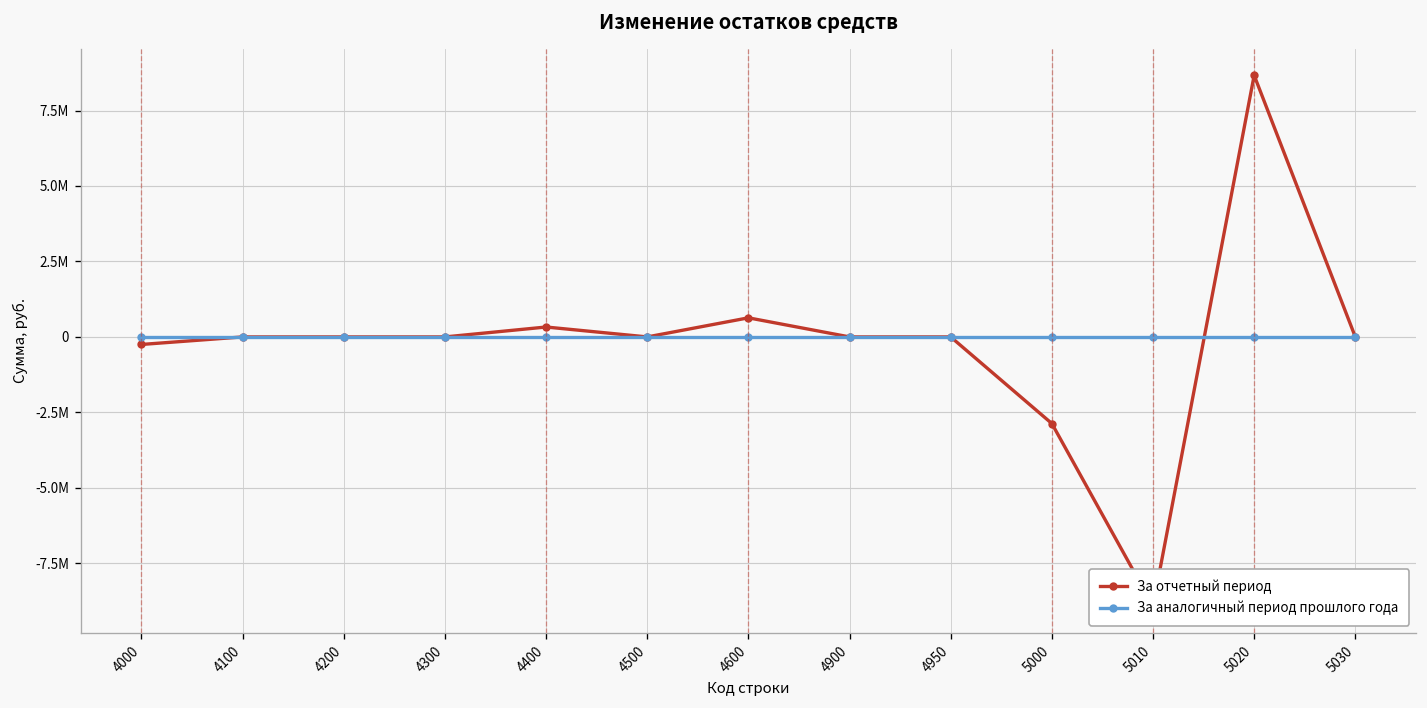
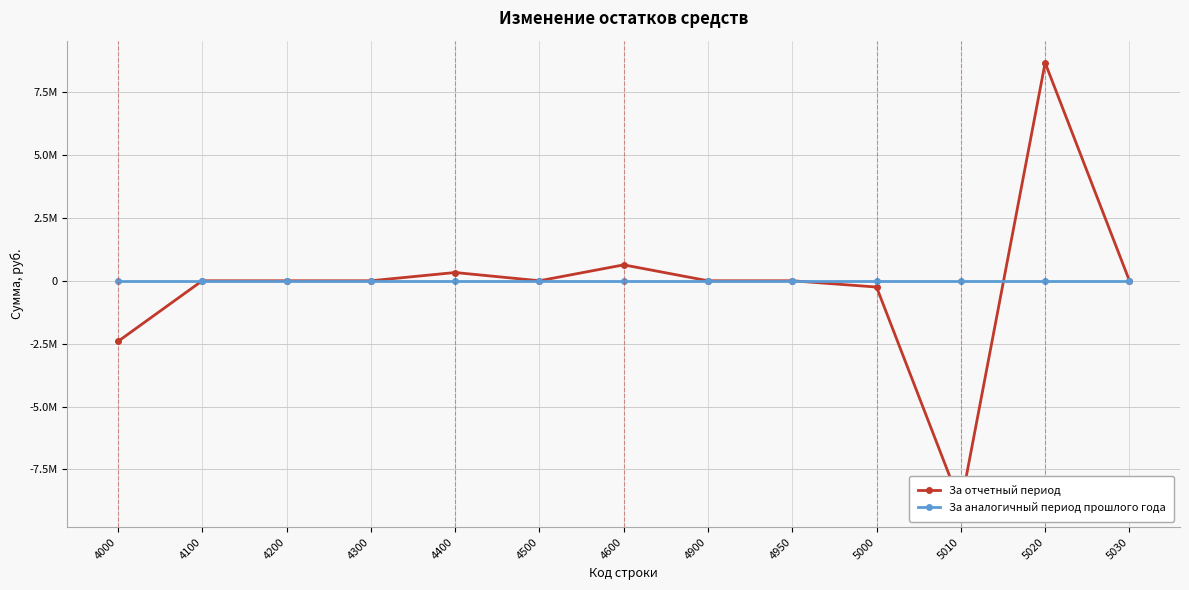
  {
    "За отчетный период": {
-     "4000": -200000,
+     "4000": -2400000,
      "4400": 300000,
      "4600": 600000,
-     "5000": -2900000,
+     "5000": -200000,
      "5020": 8700000
    },
    "За аналогичный период прошлого года": {
      "4000": 0,
      "4400": 0,
      "4600": 0,
      "5000": 0,
      "5010": 0,
      "5020": 0
    }
  }
